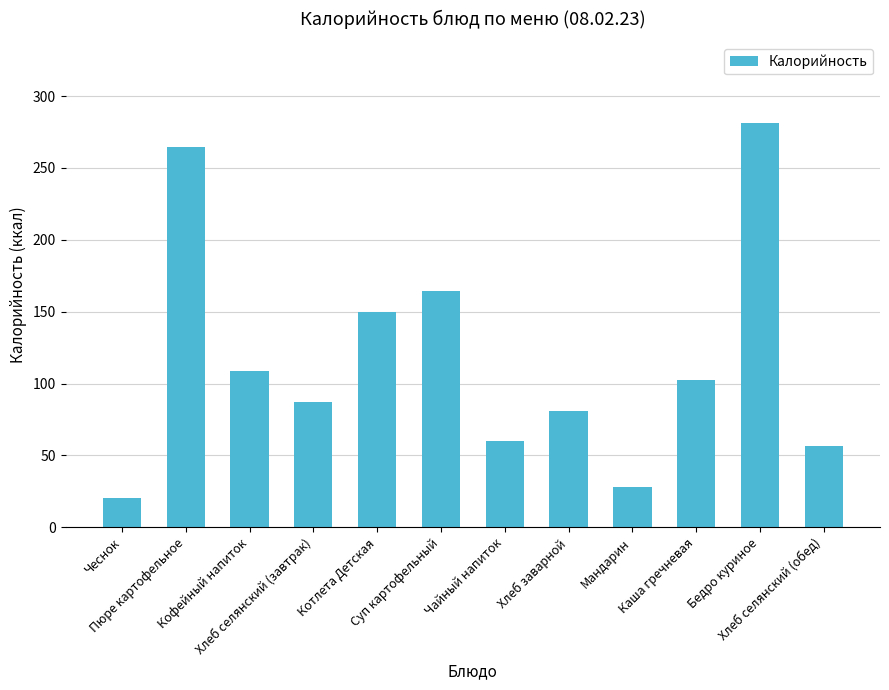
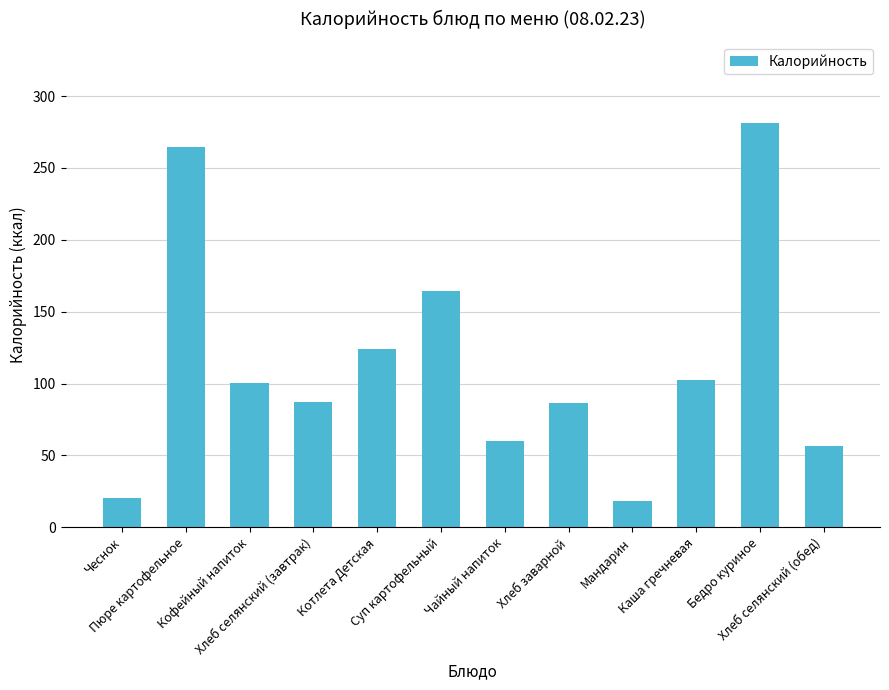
  {
    "Чеснок": 20,
    "Пюре картофельное": 265,
-   "Кофейный напиток": 109,
+   "Кофейный напиток": 100,
    "Хлеб селянский (завтрак)": 87,
-   "Котлета Детская": 150,
+   "Котлета Детская": 124,
    "Суп картофельный": 164,
    "Чайный напиток": 60,
-   "Хлеб заварной": 81,
-   "Мандарин": 28,
+   "Хлеб заварной": 87,
+   "Мандарин": 19,
    "Каша гречневая": 103,
    "Бедро куриное": 281,
    "Хлеб селянский (обед)": 57
  }
